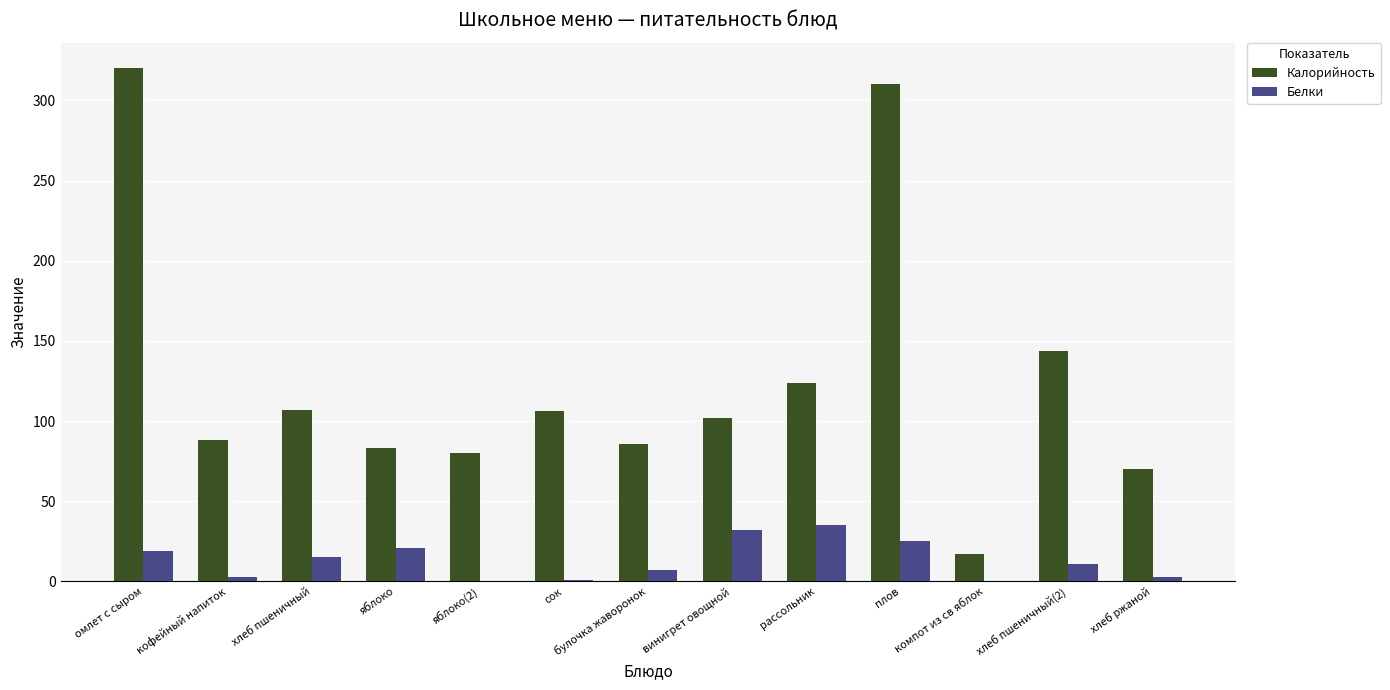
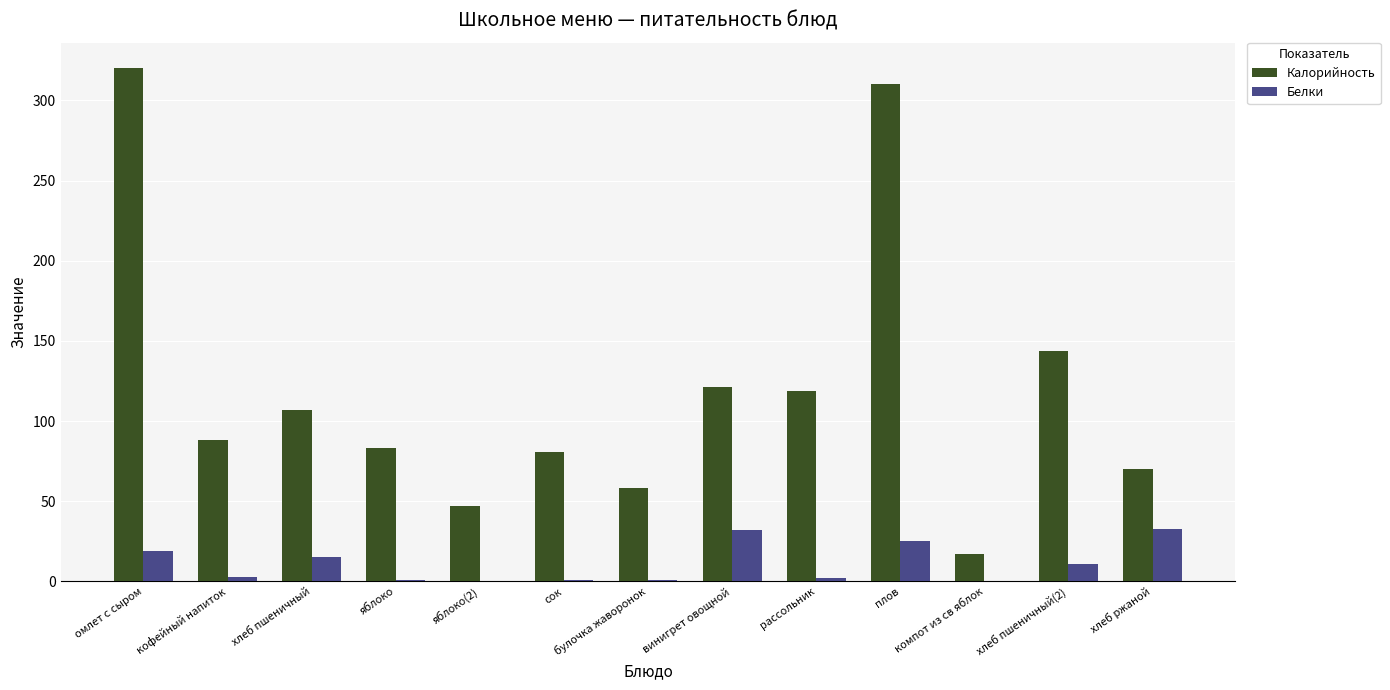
  {
    "Калорийность": {
      "омлет с сыром": 320,
      "кофейный напиток": 88,
      "хлеб пшеничный": 107,
      "яблоко": 83,
-     "яблоко(2)": 80,
-     "сок": 106,
-     "булочка жаворонок": 86,
-     "винигрет овощной": 102,
-     "рассольник": 124,
+     "яблоко(2)": 47,
+     "сок": 81,
+     "булочка жаворонок": 58,
+     "винигрет овощной": 121,
+     "рассольник": 119,
      "плов": 310,
      "компот из св яблок": 17,
      "хлеб пшеничный(2)": 144,
      "хлеб ржаной": 70
    },
    "Белки": {
      "омлет с сыром": 19,
      "кофейный напиток": 3,
      "хлеб пшеничный": 15,
-     "яблоко": 21,
+     "яблоко": 1,
      "яблоко(2)": 0,
-     "булочка жаворонок": 7,
+     "булочка жаворонок": 1,
      "винигрет овощной": 32,
-     "рассольник": 35,
+     "рассольник": 2,
      "плов": 25,
      "компот из св яблок": 0,
      "хлеб пшеничный(2)": 11,
-     "хлеб ржаной": 3
+     "хлеб ржаной": 33
    }
  }
